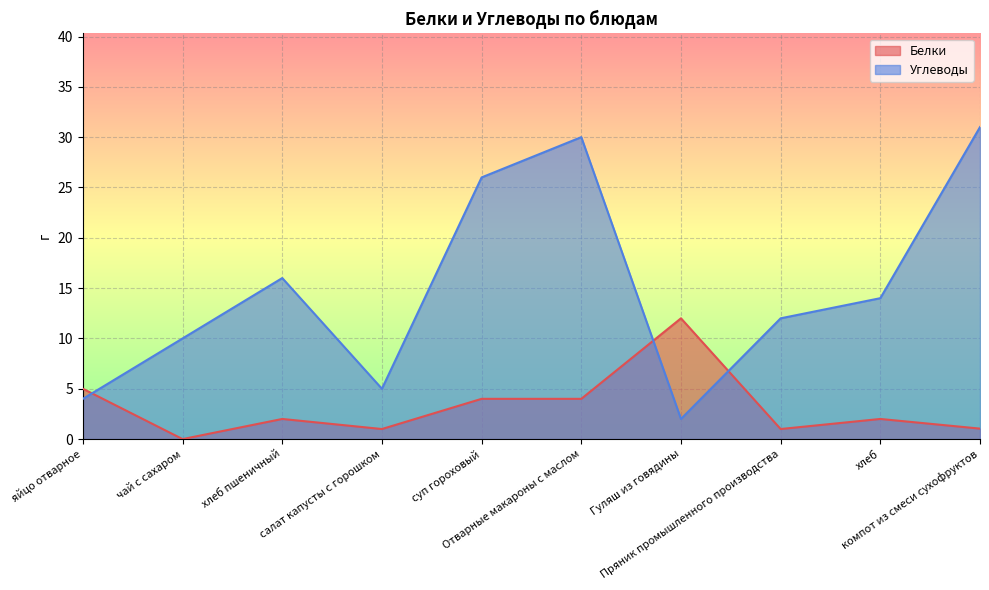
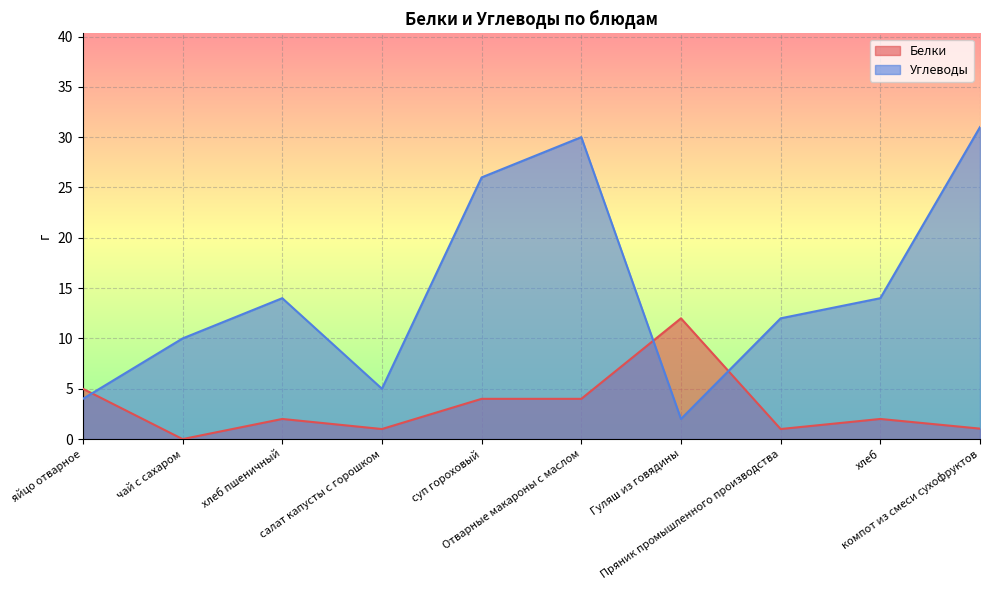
  {
    "Белки": {
      "яйцо отварное": 5,
      "чай с сахаром": 0,
      "хлеб пшеничный": 2,
      "салат капусты с горошком": 1,
      "суп гороховый": 4,
      "Отварные макароны с маслом": 4,
      "Гуляш из говядины": 12,
      "Пряник промышленного производства": 1,
      "хлеб": 2,
      "компот из смеси сухофруктов": 1
    },
    "Углеводы": {
      "яйцо отварное": 4,
      "чай с сахаром": 10,
-     "хлеб пшеничный": 16,
+     "хлеб пшеничный": 14,
      "салат капусты с горошком": 5,
      "суп гороховый": 26,
      "Отварные макароны с маслом": 30,
      "Гуляш из говядины": 2,
      "Пряник промышленного производства": 12,
      "хлеб": 14,
      "компот из смеси сухофруктов": 31
    }
  }
